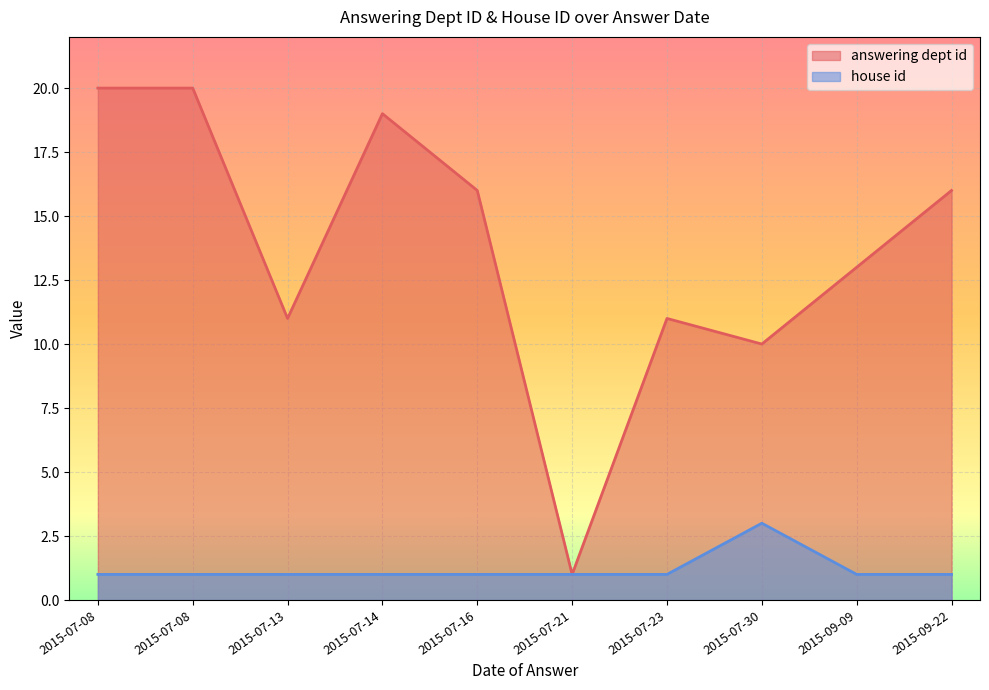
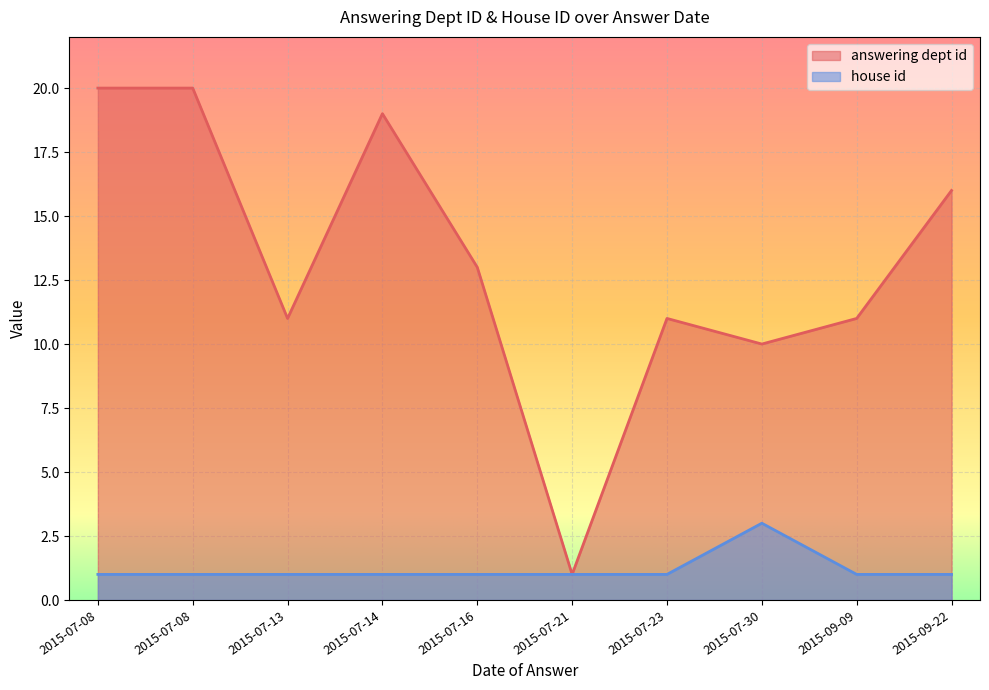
  {
    "answering dept id": {
      "2015-07-13": 11,
      "2015-07-14": 19,
-     "2015-07-16": 16,
+     "2015-07-16": 13,
      "2015-07-23": 11,
      "2015-07-30": 10,
-     "2015-09-09": 13,
+     "2015-09-09": 11,
      "2015-09-22": 16
    },
    "house id": {
      "2015-07-13": 1,
      "2015-07-14": 1,
      "2015-07-16": 1,
      "2015-07-23": 1,
      "2015-07-30": 3,
      "2015-09-09": 1,
      "2015-09-22": 1
    }
  }
